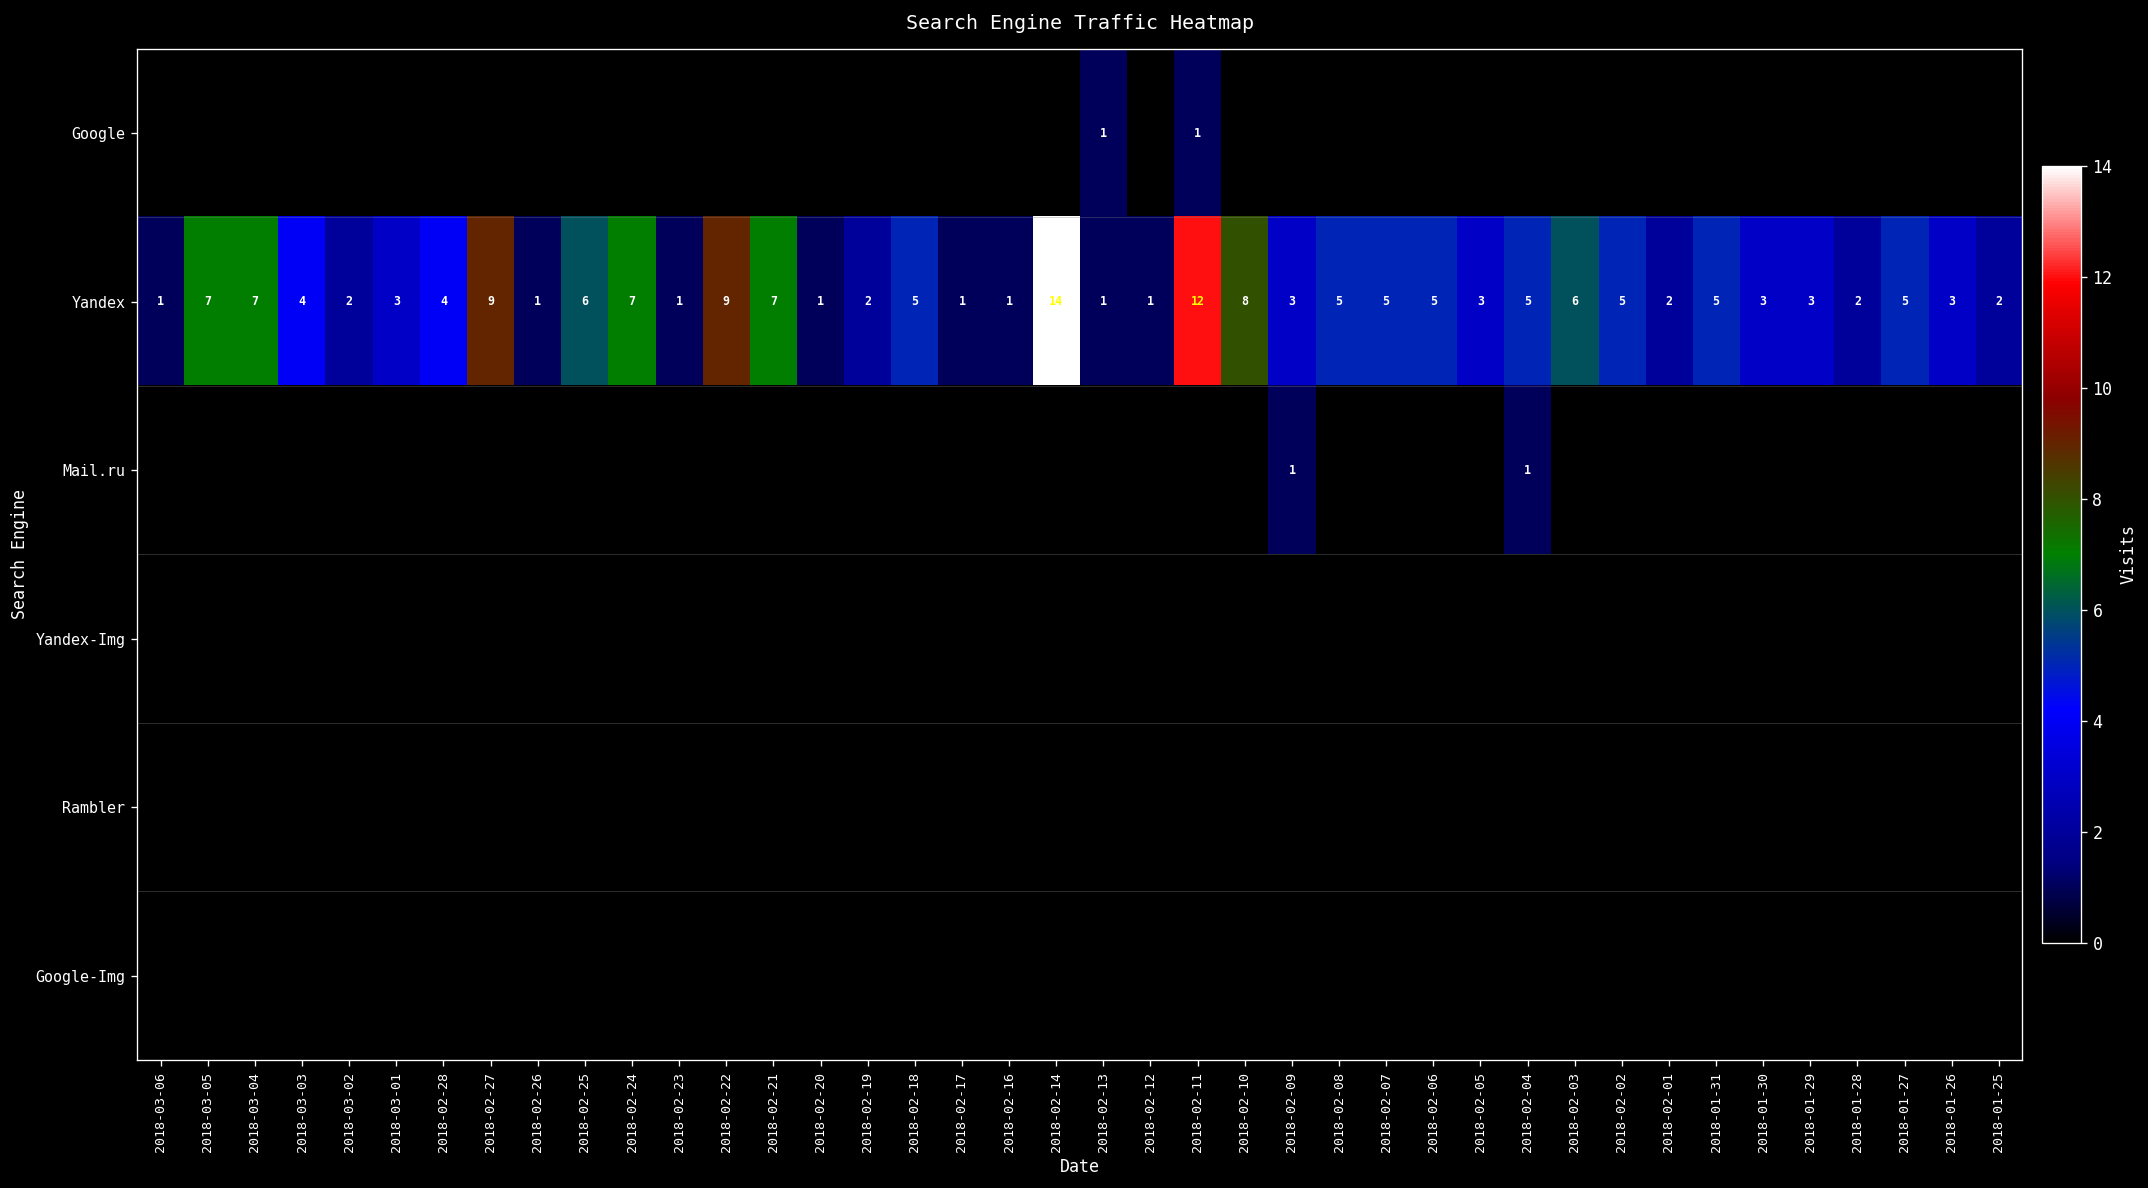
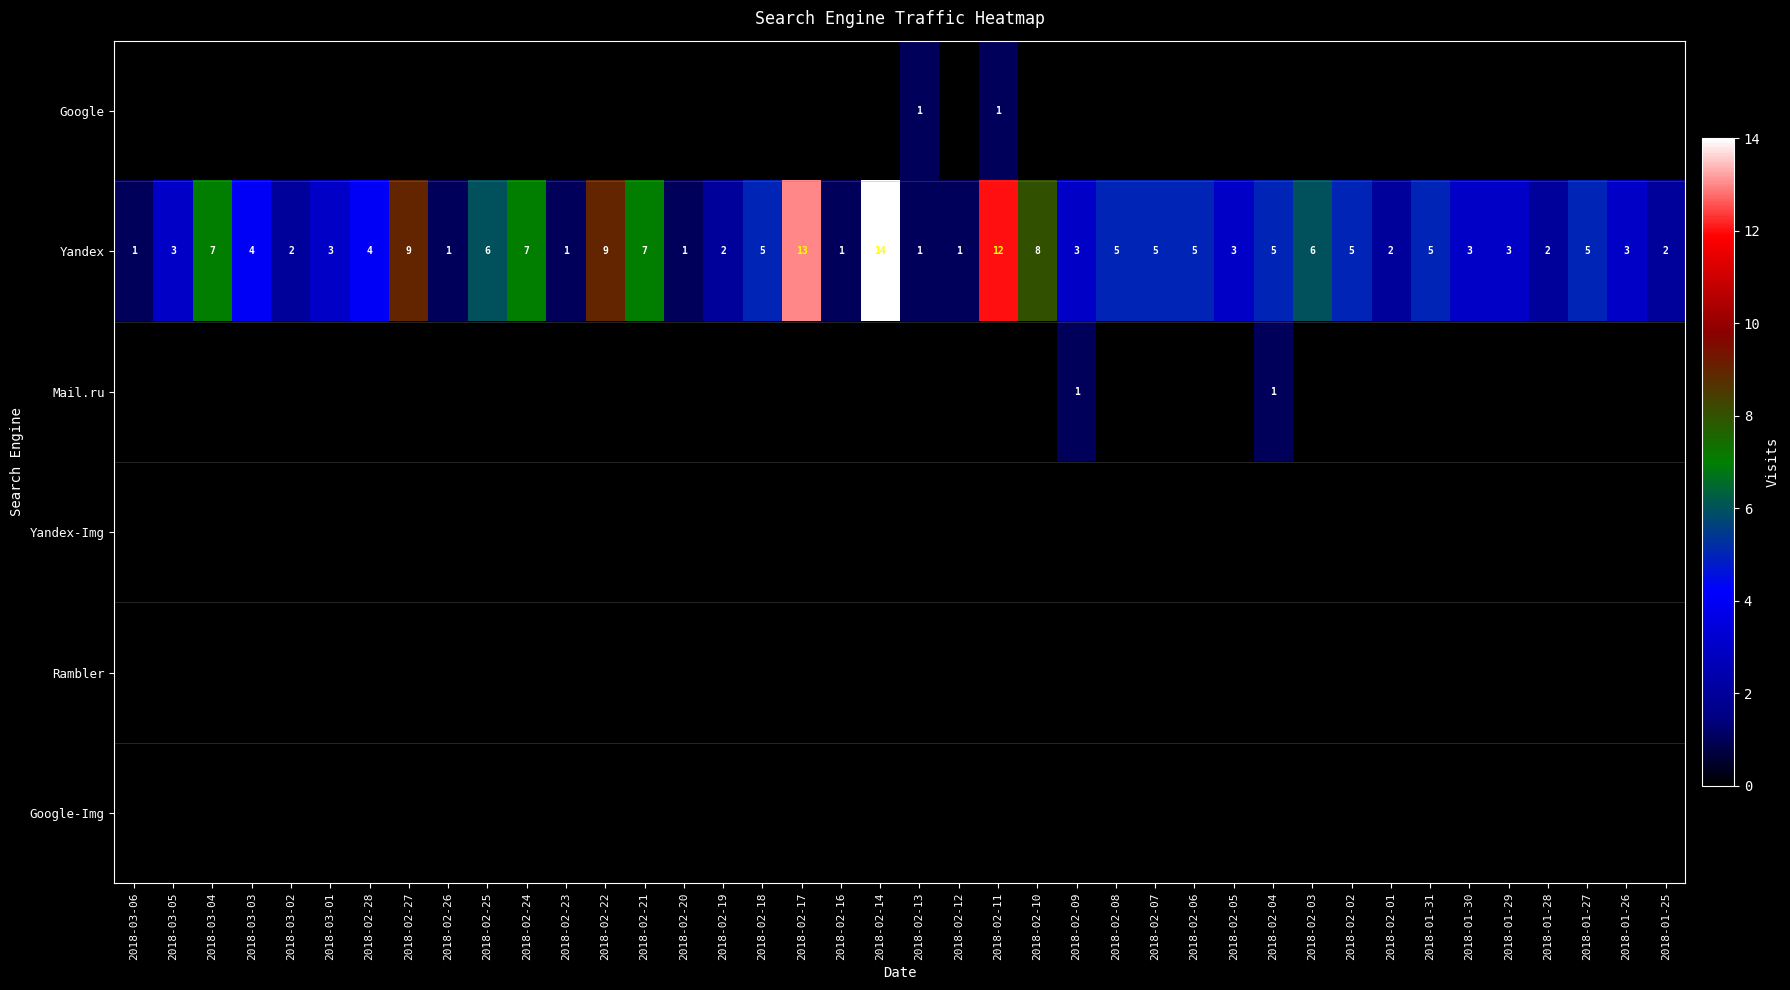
  {
    "Google": {
      "2018-02-13": 1,
      "2018-02-11": 1
    },
    "Yandex": {
      "2018-03-06": 1,
-     "2018-03-05": 7,
+     "2018-03-05": 3,
      "2018-03-04": 7,
      "2018-03-03": 4,
      "2018-03-02": 2,
      "2018-03-01": 3,
      "2018-02-28": 4,
      "2018-02-27": 9,
      "2018-02-26": 1,
      "2018-02-25": 6,
      "2018-02-24": 7,
      "2018-02-23": 1,
      "2018-02-22": 9,
      "2018-02-21": 7,
      "2018-02-20": 1,
      "2018-02-19": 2,
      "2018-02-18": 5,
-     "2018-02-17": 1,
+     "2018-02-17": 13,
      "2018-02-16": 1,
      "2018-02-14": 14,
      "2018-02-13": 1,
      "2018-02-12": 1,
      "2018-02-11": 12,
      "2018-02-10": 8,
      "2018-02-09": 3,
      "2018-02-08": 5,
      "2018-02-07": 5,
      "2018-02-06": 5,
      "2018-02-05": 3,
      "2018-02-04": 5,
      "2018-02-03": 6,
      "2018-02-02": 5,
      "2018-02-01": 2,
      "2018-01-31": 5,
      "2018-01-30": 3,
      "2018-01-29": 3,
      "2018-01-28": 2,
      "2018-01-27": 5,
      "2018-01-26": 3,
      "2018-01-25": 2
    },
    "Mail.ru": {
      "2018-02-09": 1,
      "2018-02-04": 1
    }
  }
